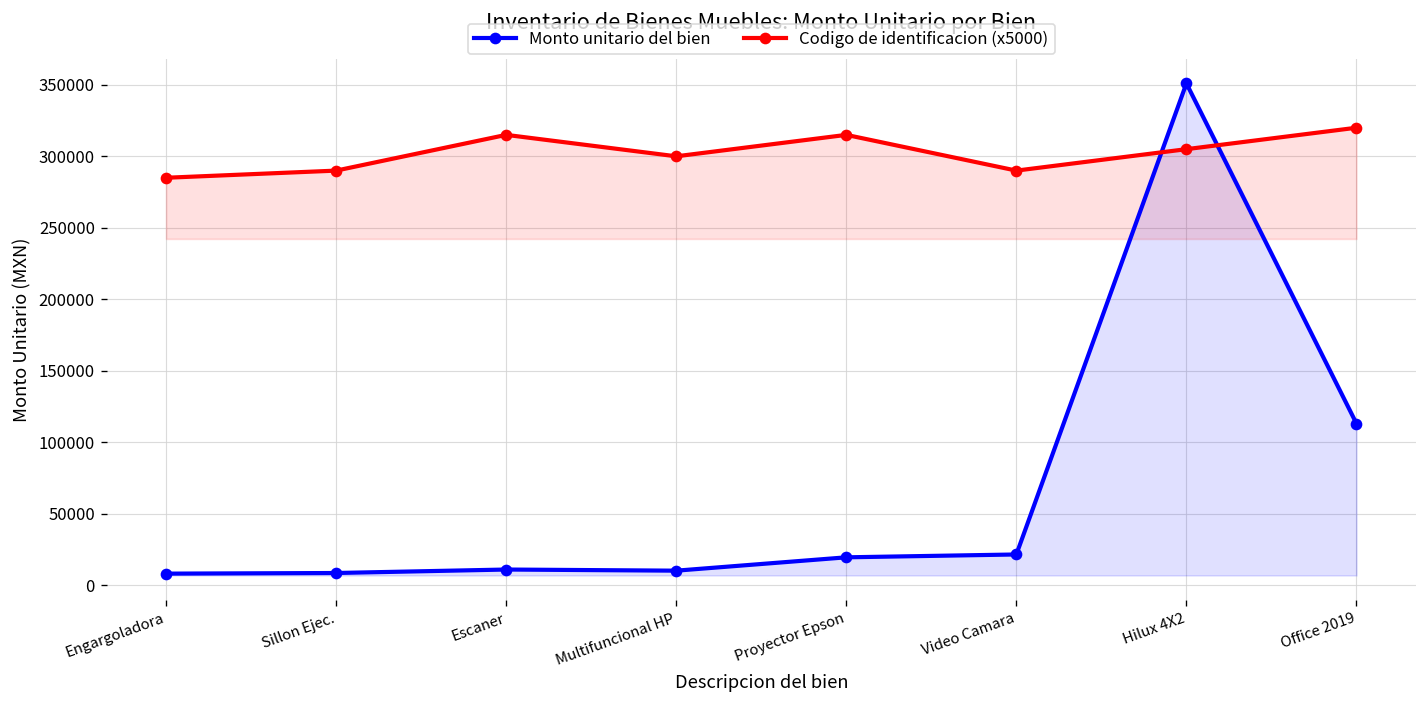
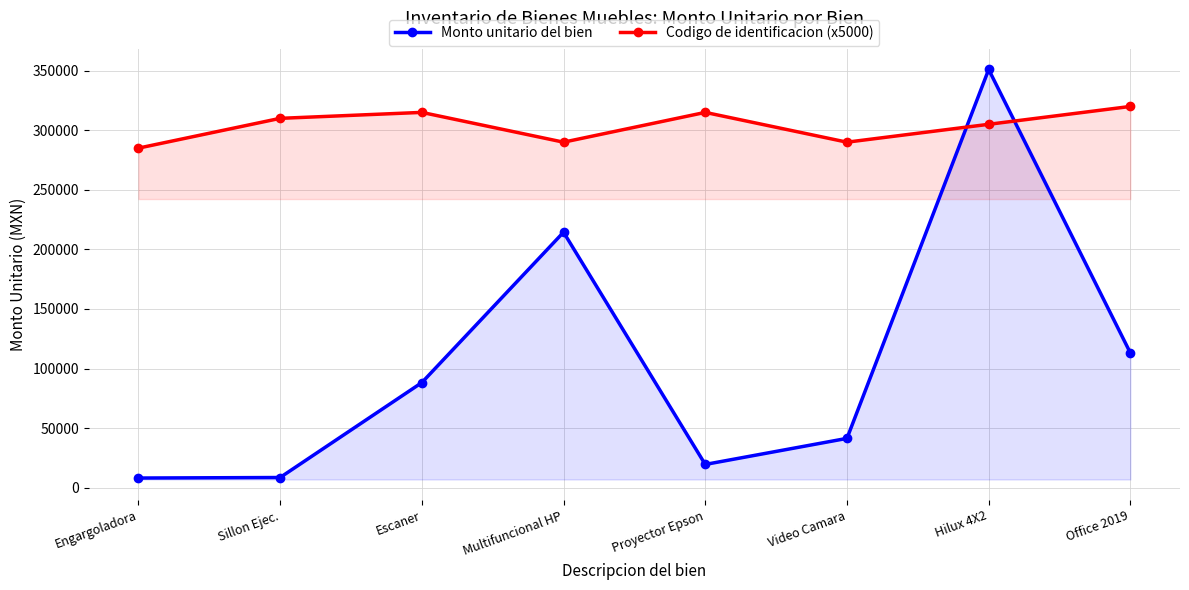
  {
    "Monto unitario del bien": {
      "Engargoladora": 8000,
      "Sillon Ejec.": 9000,
-     "Escaner": 11000,
-     "Multifuncional HP": 10000,
+     "Escaner": 88000,
+     "Multifuncional HP": 214000,
      "Proyector Epson": 20000,
-     "Video Camara": 22000,
+     "Video Camara": 41000,
      "Hilux 4X2": 351000,
      "Office 2019": 113000
    },
    "Codigo de identificacion (x5000)": {
      "Engargoladora": 285000,
-     "Sillon Ejec.": 290000,
+     "Sillon Ejec.": 310000,
      "Escaner": 315000,
-     "Multifuncional HP": 300000,
+     "Multifuncional HP": 290000,
      "Proyector Epson": 315000,
      "Video Camara": 290000,
      "Hilux 4X2": 305000,
      "Office 2019": 320000
    }
  }
